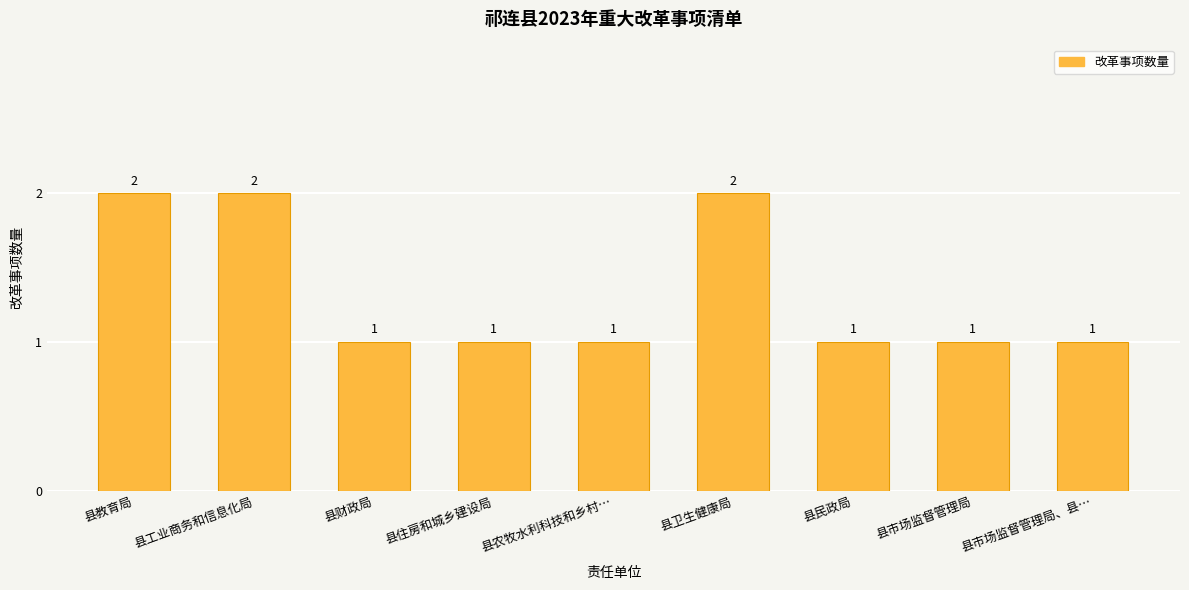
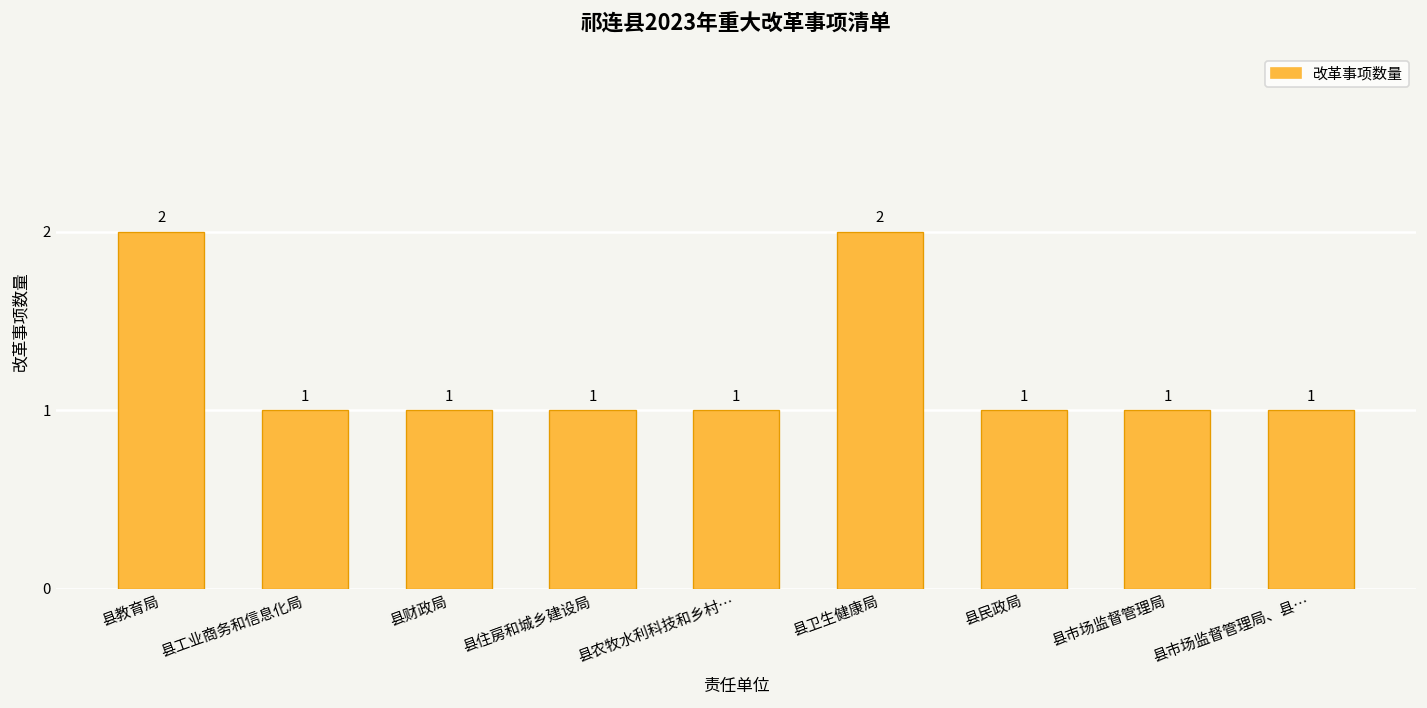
  {
    "县教育局": 2,
-   "县工业商务和信息化局": 2,
+   "县工业商务和信息化局": 1,
    "县财政局": 1,
    "县住房和城乡建设局": 1,
    "县农牧水利科技和乡村…": 1,
    "县卫生健康局": 2,
    "县民政局": 1,
    "县市场监督管理局": 1,
    "县市场监督管理局、县…": 1
  }
